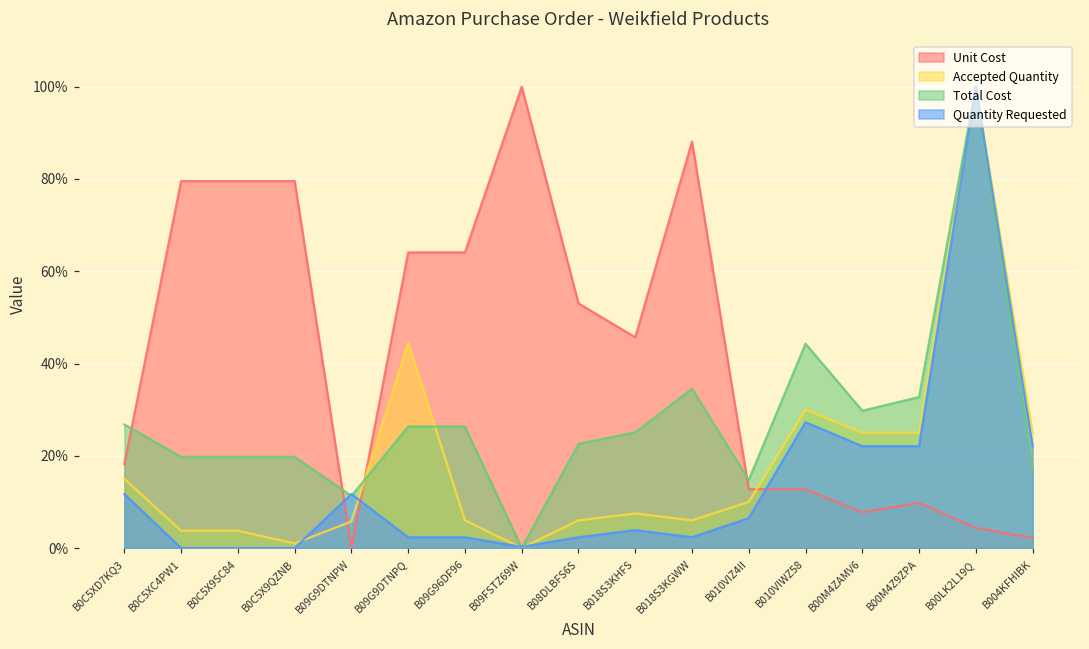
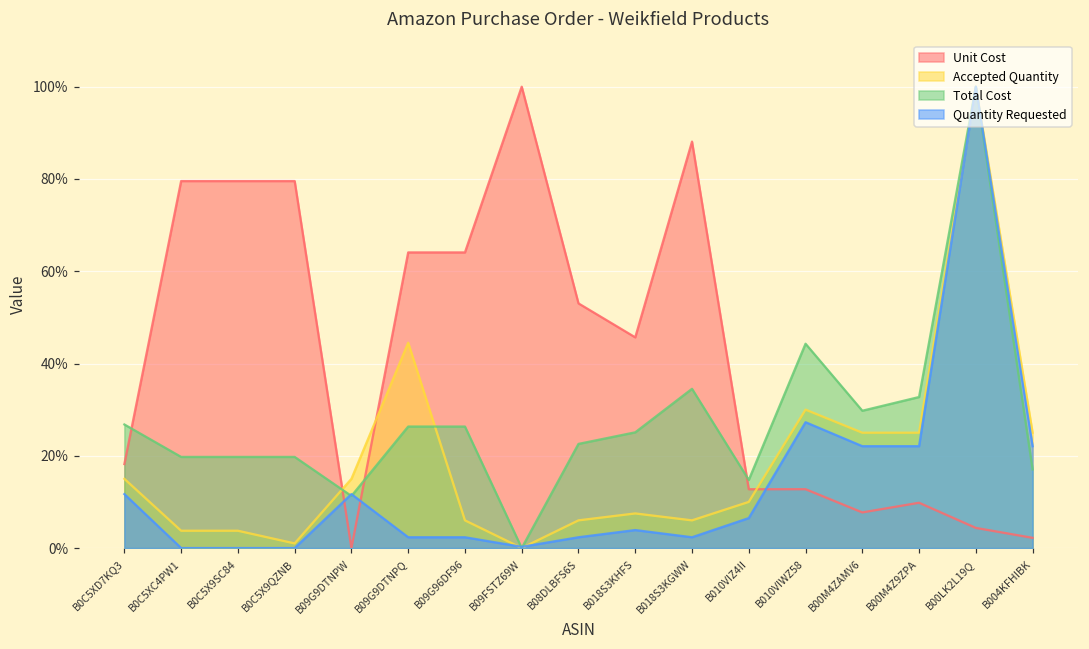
  {
    "Unit Cost": {
      "B0C5XD7KQ3": "18%",
      "B0C5XC4PW1": "80%",
      "B0C5X9SC84": "80%",
      "B0C5X9QZNB": "80%",
      "B09G9DTNPW": "0%",
      "B09G9DTNPQ": "64%",
      "B09G96DF96": "64%",
      "B09FSTZ69W": "100%",
      "B08DLBFS6S": "53%",
      "B018S3KHFS": "46%",
      "B018S3KGWW": "88%",
      "B010VIZ4II": "13%",
      "B010VIWZ58": "13%",
      "B00M4ZAMV6": "8%",
      "B00M4Z9ZPA": "10%",
      "B00LK2L19Q": "4%",
      "B004KFHIBK": "2%"
    },
    "Accepted Quantity": {
      "B0C5XD7KQ3": "15%",
      "B0C5XC4PW1": "4%",
      "B0C5X9SC84": "4%",
      "B0C5X9QZNB": "1%",
-     "B09G9DTNPW": "6%",
+     "B09G9DTNPW": "15%",
      "B09G9DTNPQ": "45%",
      "B09G96DF96": "6%",
      "B08DLBFS6S": "6%",
      "B018S3KHFS": "8%",
      "B018S3KGWW": "6%",
      "B010VIZ4II": "10%",
      "B010VIWZ58": "30%",
      "B00M4ZAMV6": "25%",
      "B00M4Z9ZPA": "25%",
      "B004KFHIBK": "25%"
    },
    "Total Cost": {
      "B0C5XD7KQ3": "27%",
      "B0C5XC4PW1": "20%",
      "B0C5X9SC84": "20%",
      "B0C5X9QZNB": "20%",
      "B09G9DTNPQ": "26%",
      "B09G96DF96": "26%",
      "B08DLBFS6S": "23%",
      "B018S3KHFS": "25%",
      "B018S3KGWW": "35%",
      "B010VIZ4II": "15%",
      "B010VIWZ58": "44%",
      "B00M4ZAMV6": "30%",
      "B00M4Z9ZPA": "33%",
      "B004KFHIBK": "17%"
    },
    "Quantity Requested": {
      "B0C5XD7KQ3": "12%",
      "B0C5XC4PW1": "0%",
      "B0C5X9SC84": "0%",
      "B0C5X9QZNB": "0%",
      "B09G9DTNPQ": "2%",
      "B09G96DF96": "2%",
      "B08DLBFS6S": "2%",
      "B018S3KHFS": "4%",
      "B018S3KGWW": "2%",
      "B010VIZ4II": "6%",
      "B010VIWZ58": "27%",
      "B00M4ZAMV6": "22%",
      "B00M4Z9ZPA": "22%",
      "B004KFHIBK": "22%"
    }
  }
